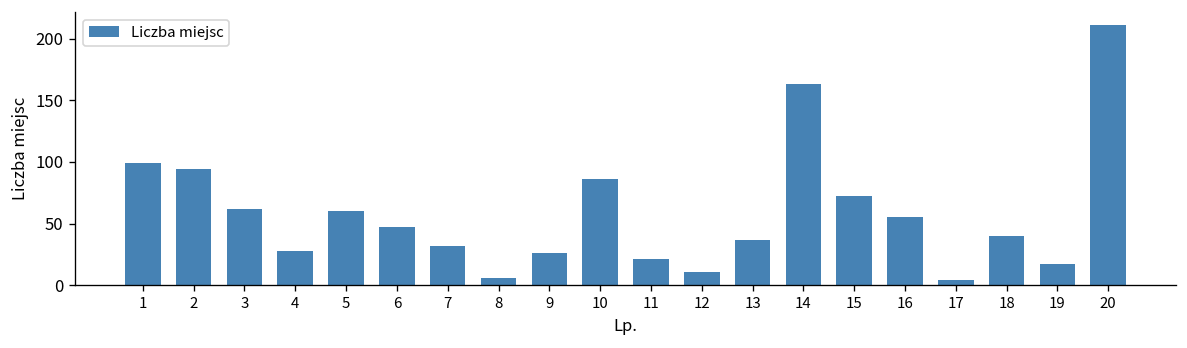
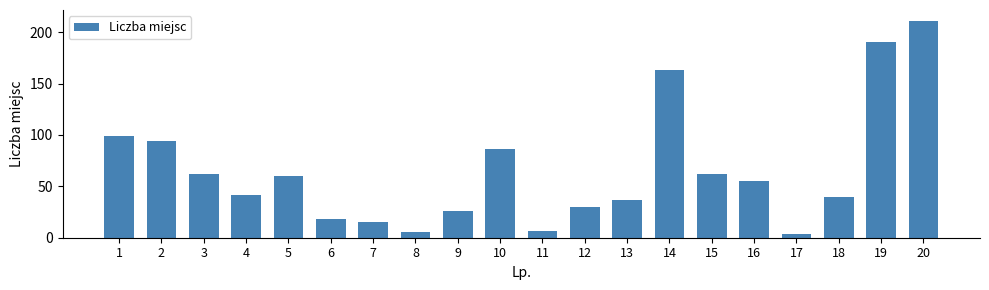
  {
    "1": 99,
    "2": 94,
    "3": 62,
-   "4": 28,
+   "4": 42,
    "5": 60,
-   "6": 47,
-   "7": 32,
+   "6": 18,
+   "7": 15,
    "8": 6,
    "9": 26,
    "10": 86,
-   "11": 21,
-   "12": 11,
+   "11": 7,
+   "12": 30,
    "13": 37,
    "14": 163,
-   "15": 72,
+   "15": 62,
    "16": 55,
    "17": 4,
    "18": 40,
-   "19": 17,
+   "19": 190,
    "20": 211
  }
